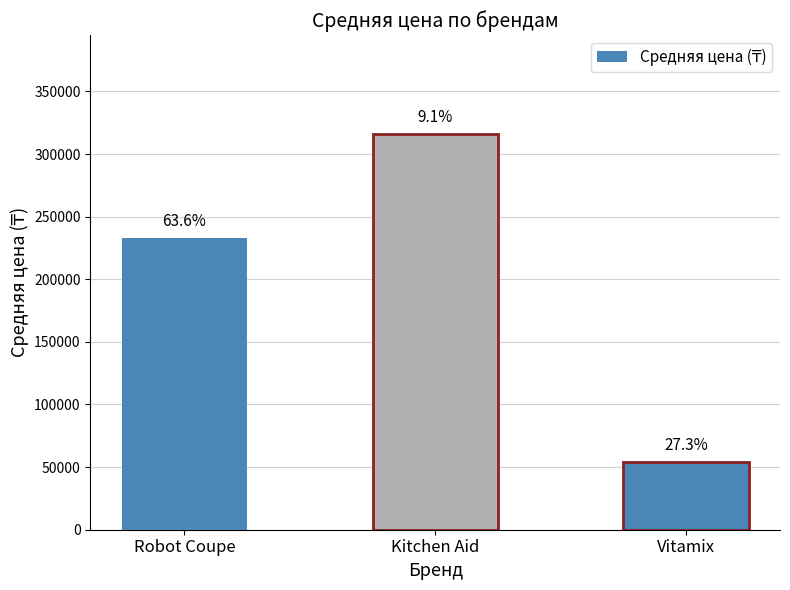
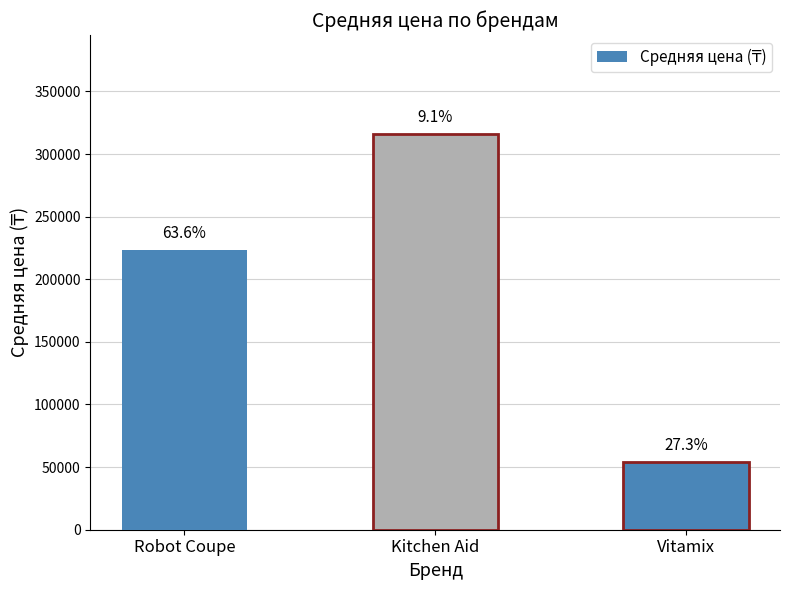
  {
-   "Robot Coupe": 233000
+   "Robot Coupe": 224000
  }
